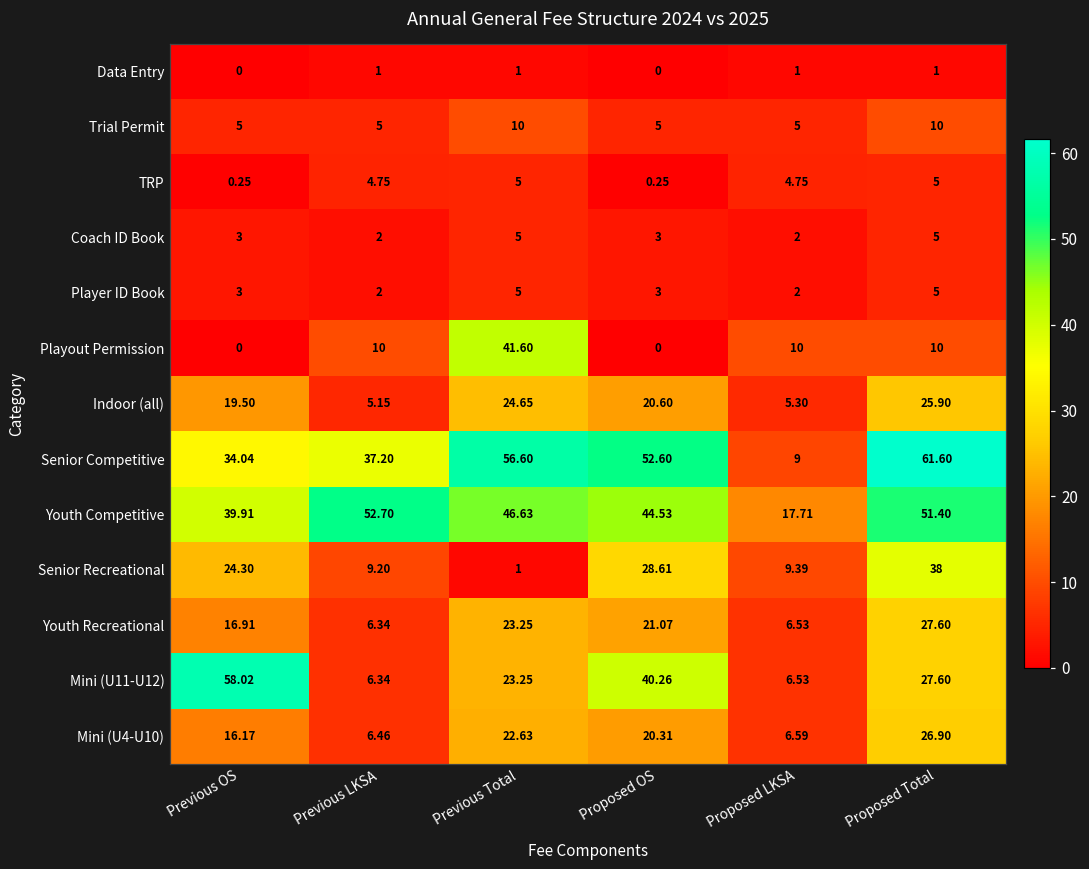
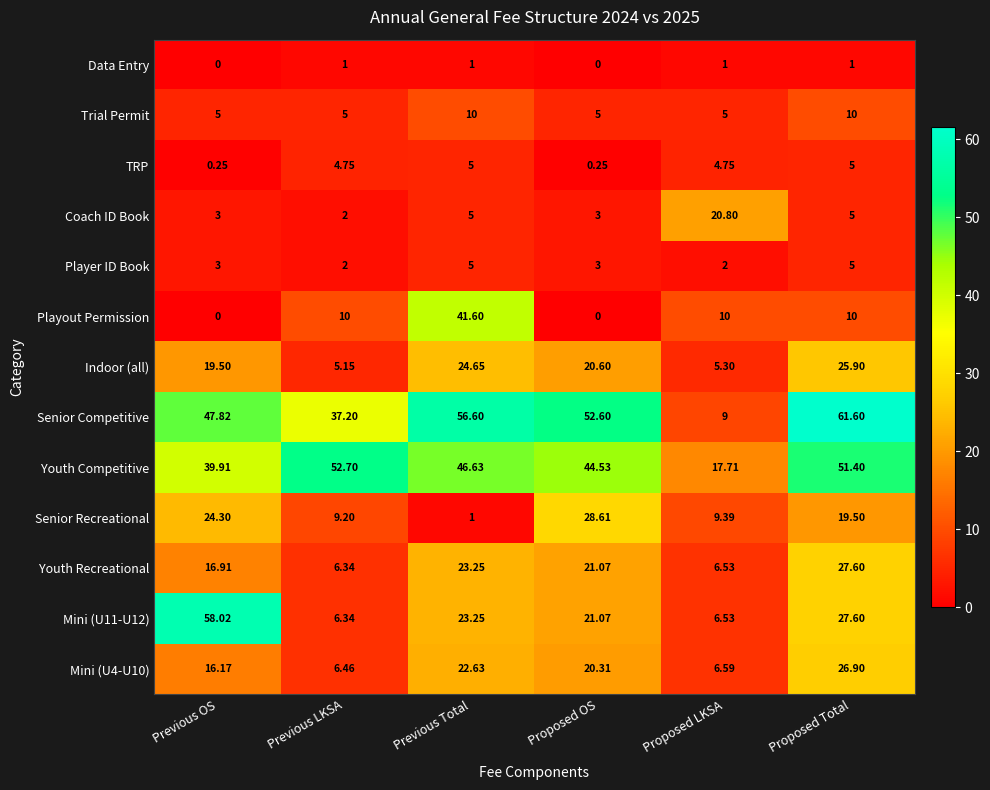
  {
    "Data Entry": {
      "Previous OS": 0,
      "Previous LKSA": 1,
      "Previous Total": 1,
      "Proposed OS": 0,
      "Proposed LKSA": 1,
      "Proposed Total": 1
    },
    "Trial Permit": {
      "Previous OS": 5,
      "Previous LKSA": 5,
      "Previous Total": 10,
      "Proposed OS": 5,
      "Proposed LKSA": 5,
      "Proposed Total": 10
    },
    "TRP": {
      "Previous OS": 0.25,
      "Previous LKSA": 4.75,
      "Previous Total": 5,
      "Proposed OS": 0.25,
      "Proposed LKSA": 4.75,
      "Proposed Total": 5
    },
    "Coach ID Book": {
      "Previous OS": 3,
      "Previous LKSA": 2,
      "Previous Total": 5,
      "Proposed OS": 3,
-     "Proposed LKSA": 2,
+     "Proposed LKSA": 20.80,
      "Proposed Total": 5
    },
    "Player ID Book": {
      "Previous OS": 3,
      "Previous LKSA": 2,
      "Previous Total": 5,
      "Proposed OS": 3,
      "Proposed LKSA": 2,
      "Proposed Total": 5
    },
    "Playout Permission": {
      "Previous OS": 0,
      "Previous LKSA": 10,
      "Previous Total": 41.60,
      "Proposed OS": 0,
      "Proposed LKSA": 10,
      "Proposed Total": 10
    },
    "Indoor (all)": {
      "Previous OS": 19.50,
      "Previous LKSA": 5.15,
      "Previous Total": 24.65,
      "Proposed OS": 20.60,
      "Proposed LKSA": 5.30,
      "Proposed Total": 25.90
    },
    "Senior Competitive": {
-     "Previous OS": 34.04,
+     "Previous OS": 47.82,
      "Previous LKSA": 37.20,
      "Previous Total": 56.60,
      "Proposed OS": 52.60,
      "Proposed LKSA": 9,
      "Proposed Total": 61.60
    },
    "Youth Competitive": {
      "Previous OS": 39.91,
      "Previous LKSA": 52.70,
      "Previous Total": 46.63,
      "Proposed OS": 44.53,
      "Proposed LKSA": 17.71,
      "Proposed Total": 51.40
    },
    "Senior Recreational": {
      "Previous OS": 24.30,
      "Previous LKSA": 9.20,
      "Previous Total": 1,
      "Proposed OS": 28.61,
      "Proposed LKSA": 9.39,
-     "Proposed Total": 38
+     "Proposed Total": 19.50
    },
    "Youth Recreational": {
      "Previous OS": 16.91,
      "Previous LKSA": 6.34,
      "Previous Total": 23.25,
      "Proposed OS": 21.07,
      "Proposed LKSA": 6.53,
      "Proposed Total": 27.60
    },
    "Mini (U11-U12)": {
      "Previous OS": 58.02,
      "Previous LKSA": 6.34,
      "Previous Total": 23.25,
-     "Proposed OS": 40.26,
+     "Proposed OS": 21.07,
      "Proposed LKSA": 6.53,
      "Proposed Total": 27.60
    },
    "Mini (U4-U10)": {
      "Previous OS": 16.17,
      "Previous LKSA": 6.46,
      "Previous Total": 22.63,
      "Proposed OS": 20.31,
      "Proposed LKSA": 6.59,
      "Proposed Total": 26.90
    }
  }
